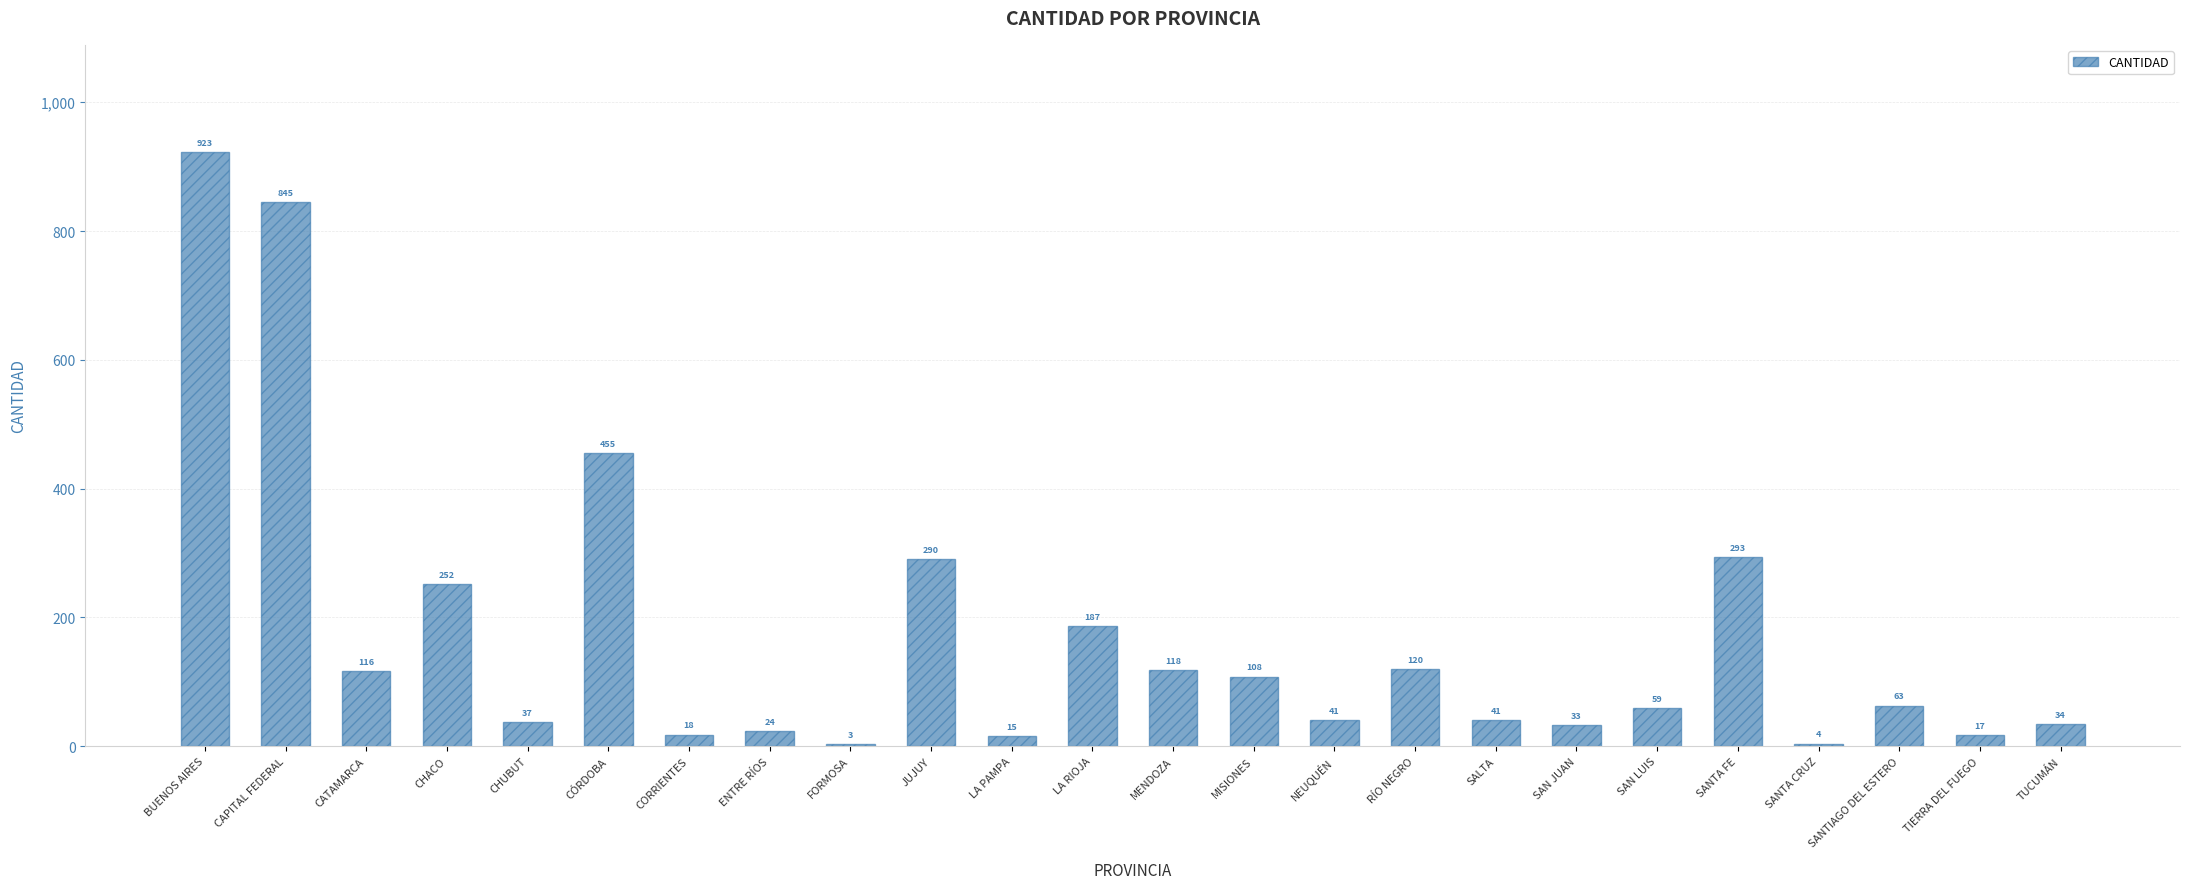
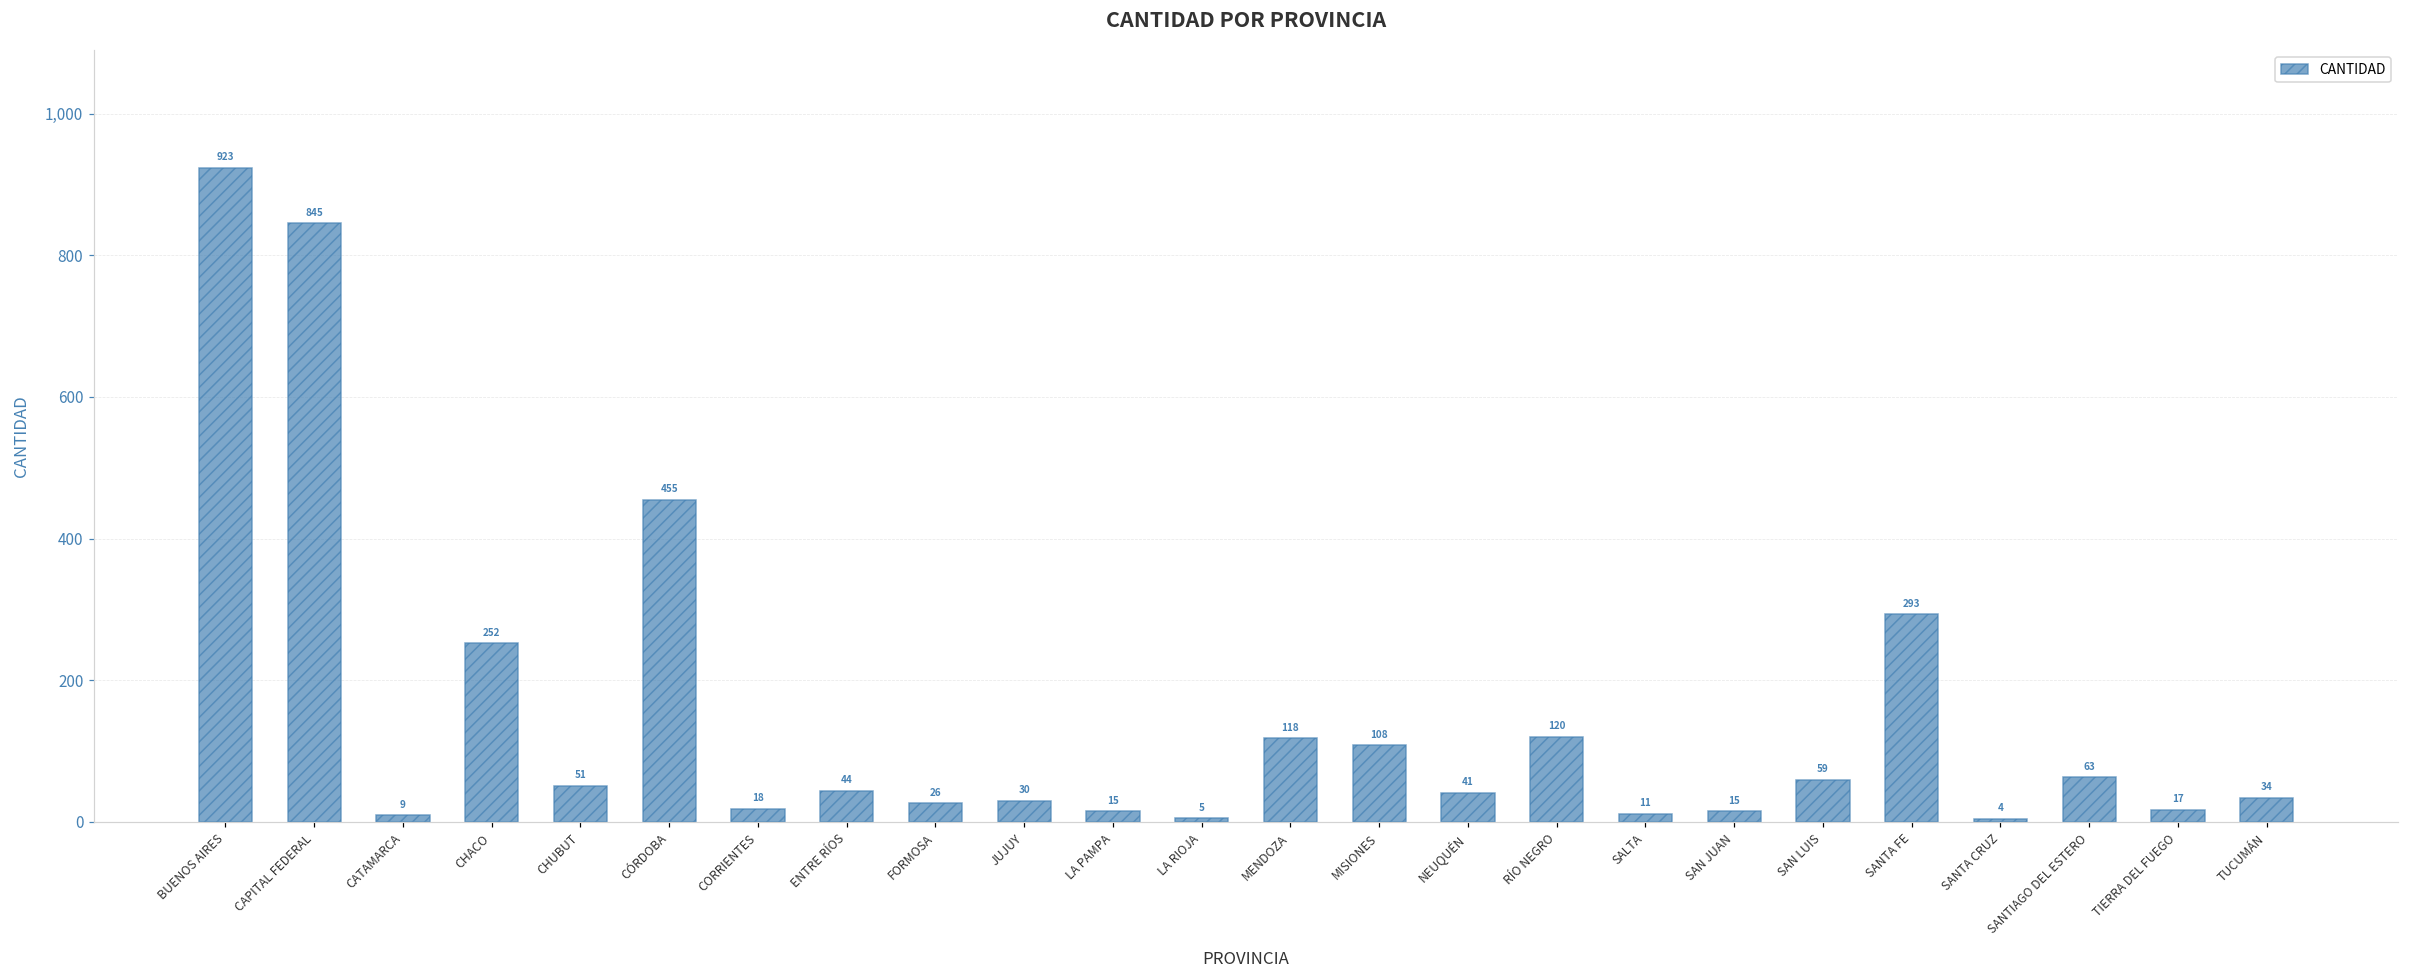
  {
    "BUENOS AIRES": 923,
    "CAPITAL FEDERAL": 845,
-   "CATAMARCA": 116,
+   "CATAMARCA": 9,
    "CHACO": 252,
-   "CHUBUT": 37,
+   "CHUBUT": 51,
    "CÓRDOBA": 455,
    "CORRIENTES": 18,
-   "ENTRE RÍOS": 24,
-   "FORMOSA": 3,
-   "JUJUY": 290,
+   "ENTRE RÍOS": 44,
+   "FORMOSA": 26,
+   "JUJUY": 30,
    "LA PAMPA": 15,
-   "LA RIOJA": 187,
+   "LA RIOJA": 5,
    "MENDOZA": 118,
    "MISIONES": 108,
    "NEUQUÉN": 41,
    "RÍO NEGRO": 120,
-   "SALTA": 41,
-   "SAN JUAN": 33,
+   "SALTA": 11,
+   "SAN JUAN": 15,
    "SAN LUIS": 59,
    "SANTA FE": 293,
    "SANTA CRUZ": 4,
    "SANTIAGO DEL ESTERO": 63,
    "TIERRA DEL FUEGO": 17,
    "TUCUMÁN": 34
  }
